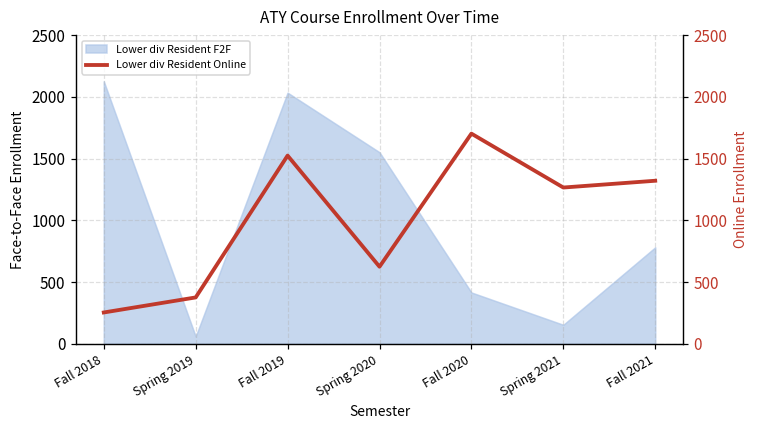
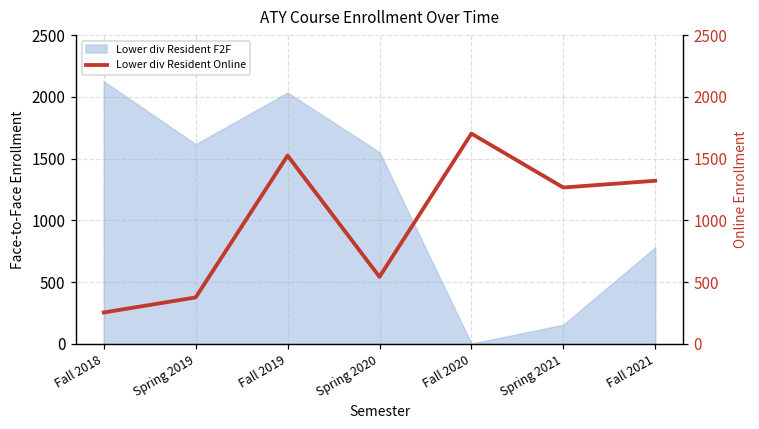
  {
    "Lower div Resident F2F": {
      "Fall 2018": 2130,
-     "Spring 2019": 60,
+     "Spring 2019": 1620,
      "Fall 2019": 2040,
      "Spring 2020": 1550,
-     "Fall 2020": 420,
+     "Fall 2020": 0,
      "Spring 2021": 150,
      "Fall 2021": 780
    },
    "Lower div Resident Online": {
      "Fall 2018": 250,
      "Spring 2019": 380,
      "Fall 2019": 1530,
-     "Spring 2020": 620,
+     "Spring 2020": 540,
      "Fall 2020": 1700,
      "Spring 2021": 1270,
      "Fall 2021": 1320
    }
  }
